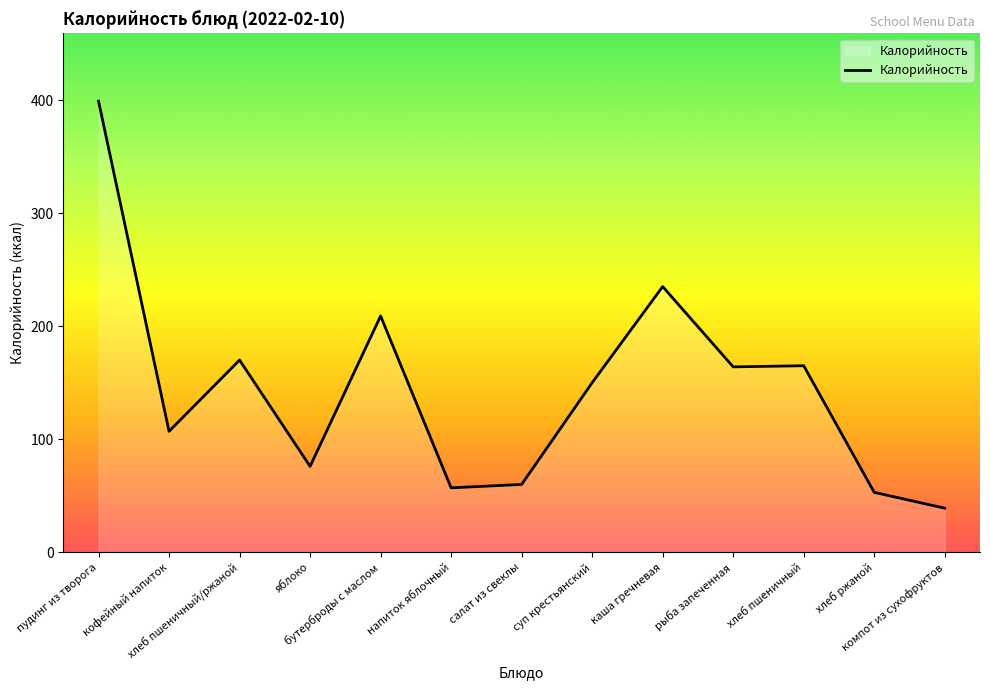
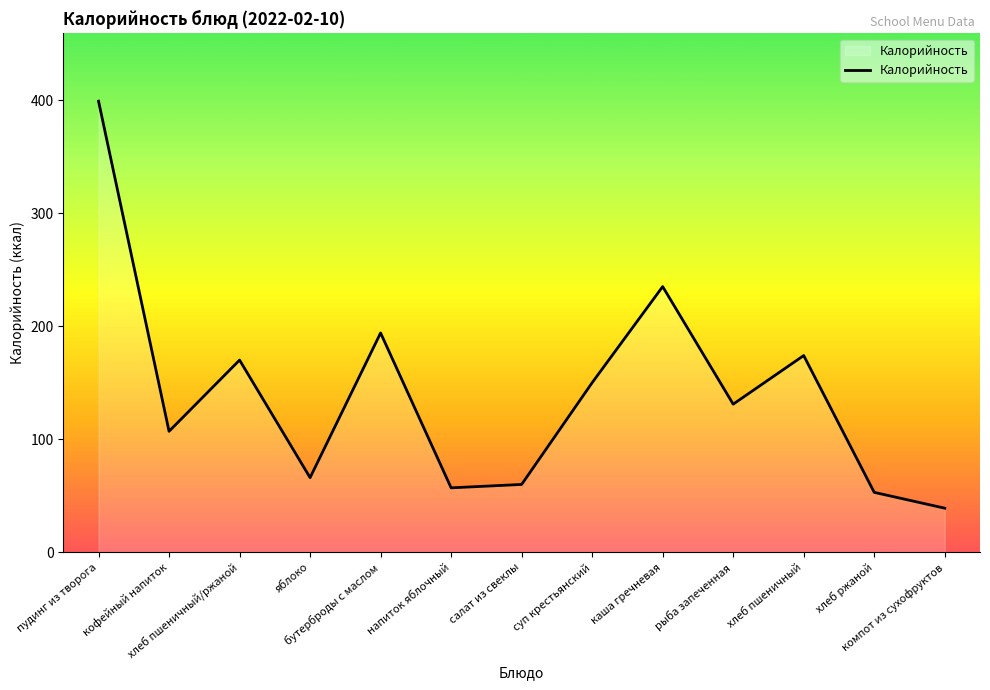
  {
    "пудинг из творога": 399,
    "кофейный напиток": 107,
    "хлеб пшеничный/ржаной": 170,
-   "яблоко": 76,
-   "бутерброды с маслом": 209,
+   "яблоко": 66,
+   "бутерброды с маслом": 194,
    "напиток яблочный": 57,
    "салат из свеклы": 60,
    "суп крестьянский": 150,
    "каша гречневая": 235,
-   "рыба запеченная": 164,
-   "хлеб пшеничный": 165,
+   "рыба запеченная": 131,
+   "хлеб пшеничный": 174,
    "хлеб ржаной": 53,
    "компот из сухофруктов": 39
  }
